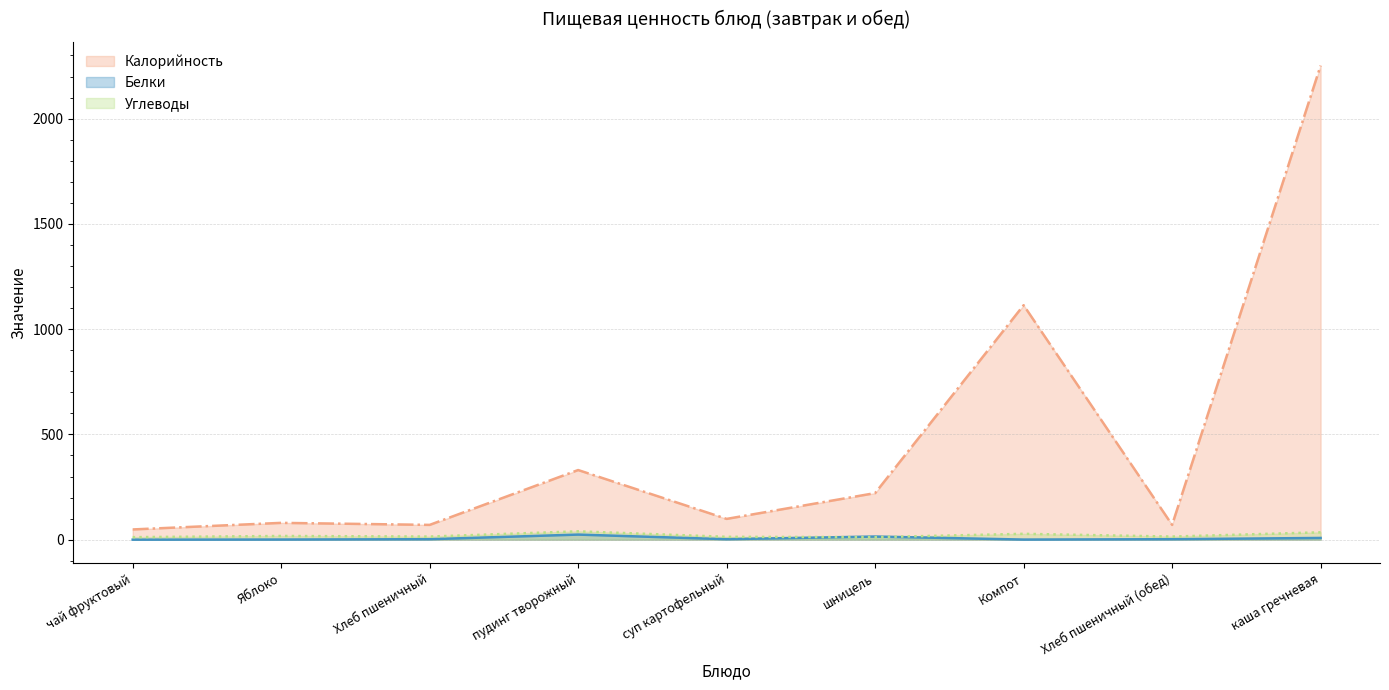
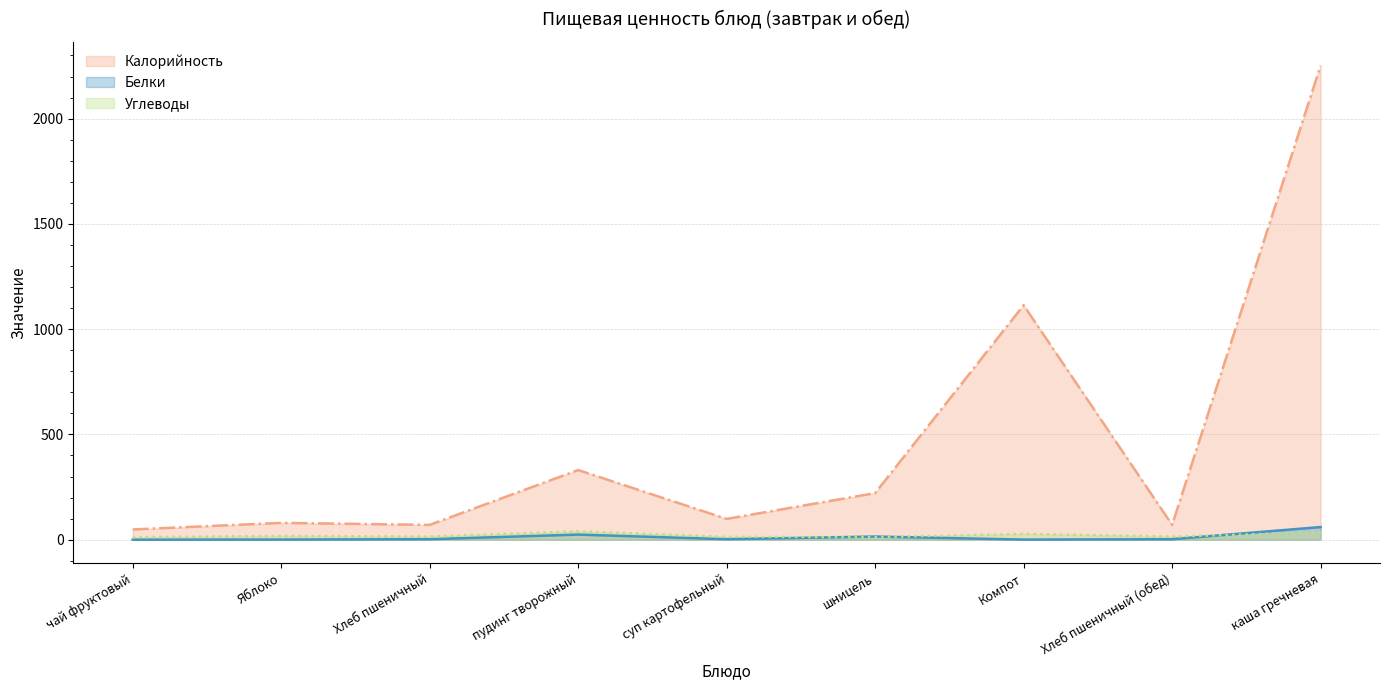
  {
    "Белки": {
      "Яблоко": 0,
      "Хлеб пшеничный": 0,
      "пудинг творожный": 20,
      "Компот": 0,
      "Хлеб пшеничный (обед)": 0,
-     "каша гречневая": 10
+     "каша гречневая": 60
    }
  }
